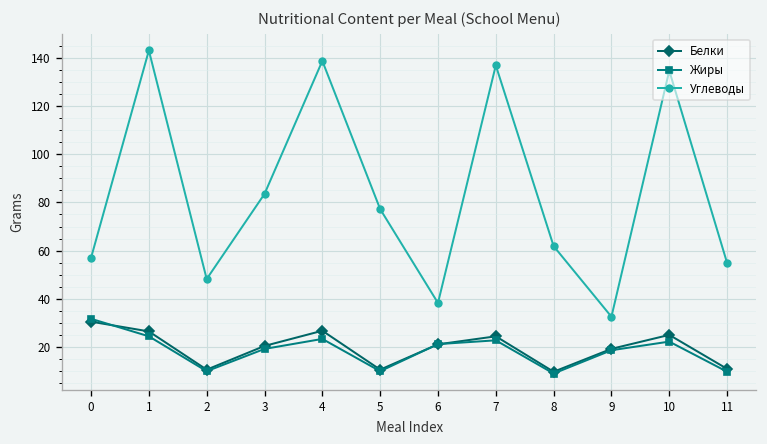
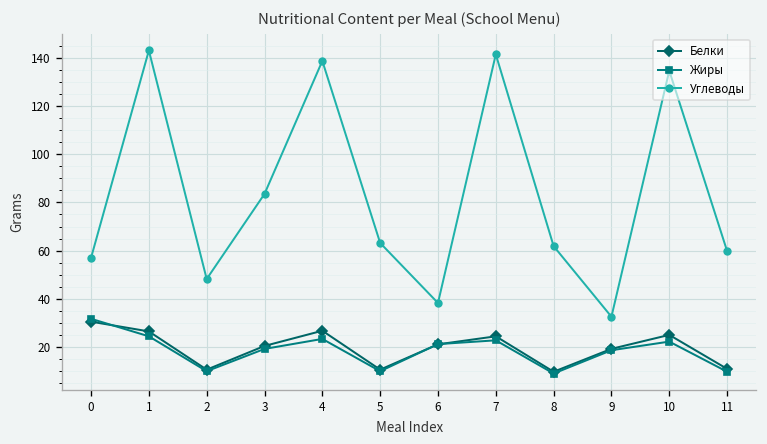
  {
    "Углеводы": {
      "0": 57,
      "1": 143,
      "2": 48,
      "3": 84,
      "4": 139,
-     "5": 77,
+     "5": 63,
      "6": 38,
-     "7": 137,
+     "7": 141,
      "8": 62,
      "9": 33,
-     "11": 55
+     "11": 60
    }
  }
